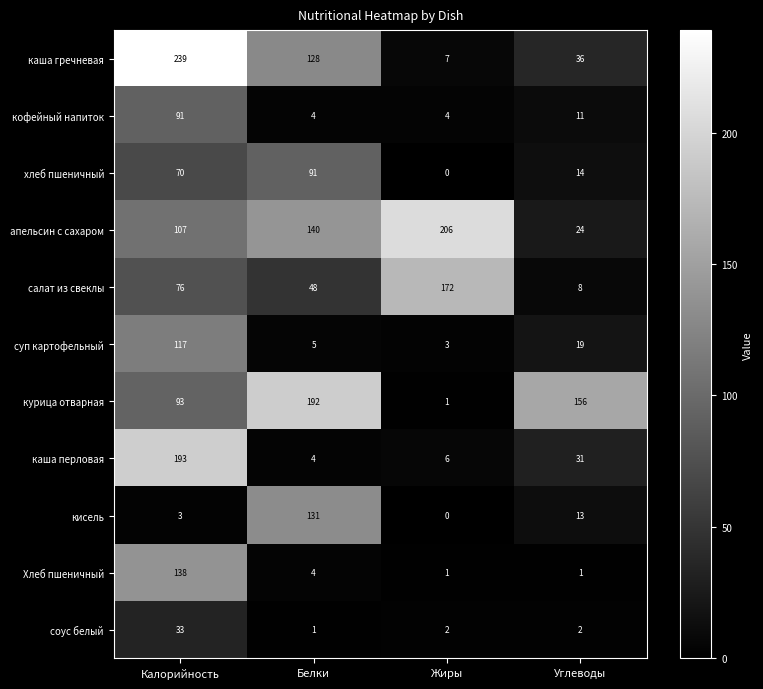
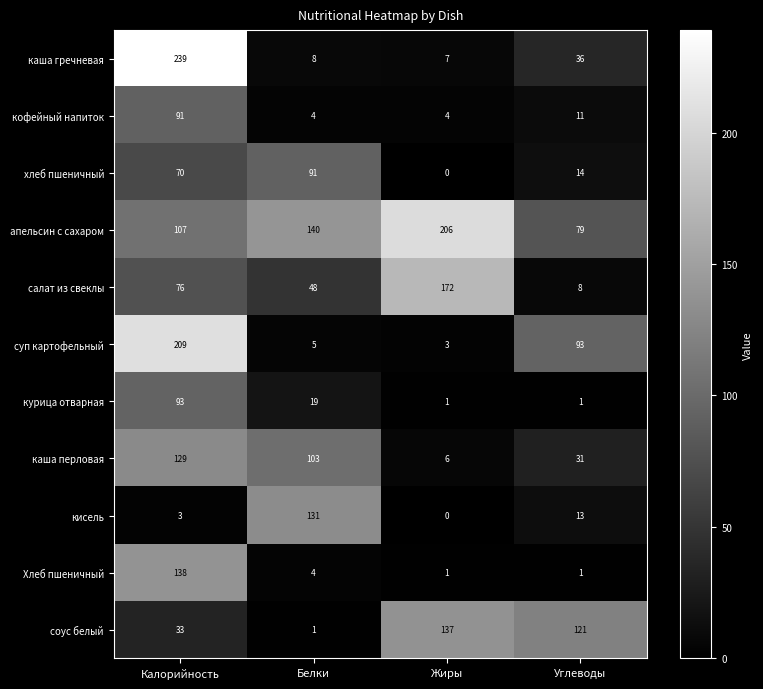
  {
    "каша гречневая": {
      "Калорийность": 239,
-     "Белки": 128,
+     "Белки": 8,
      "Жиры": 7,
      "Углеводы": 36
    },
    "кофейный напиток": {
      "Калорийность": 91,
      "Белки": 4,
      "Жиры": 4,
      "Углеводы": 11
    },
    "хлеб пшеничный": {
      "Калорийность": 70,
      "Белки": 91,
      "Жиры": 0,
      "Углеводы": 14
    },
    "апельсин с сахаром": {
      "Калорийность": 107,
      "Белки": 140,
      "Жиры": 206,
-     "Углеводы": 24
+     "Углеводы": 79
    },
    "салат из свеклы": {
      "Калорийность": 76,
      "Белки": 48,
      "Жиры": 172,
      "Углеводы": 8
    },
    "суп картофельный": {
-     "Калорийность": 117,
+     "Калорийность": 209,
      "Белки": 5,
      "Жиры": 3,
-     "Углеводы": 19
+     "Углеводы": 93
    },
    "курица отварная": {
      "Калорийность": 93,
-     "Белки": 192,
+     "Белки": 19,
      "Жиры": 1,
-     "Углеводы": 156
+     "Углеводы": 1
    },
    "каша перловая": {
-     "Калорийность": 193,
-     "Белки": 4,
+     "Калорийность": 129,
+     "Белки": 103,
      "Жиры": 6,
      "Углеводы": 31
    },
    "кисель": {
      "Калорийность": 3,
      "Белки": 131,
      "Жиры": 0,
      "Углеводы": 13
    },
    "Хлеб пшеничный": {
      "Калорийность": 138,
      "Белки": 4,
      "Жиры": 1,
      "Углеводы": 1
    },
    "соус белый": {
      "Калорийность": 33,
      "Белки": 1,
-     "Жиры": 2,
-     "Углеводы": 2
+     "Жиры": 137,
+     "Углеводы": 121
    }
  }
